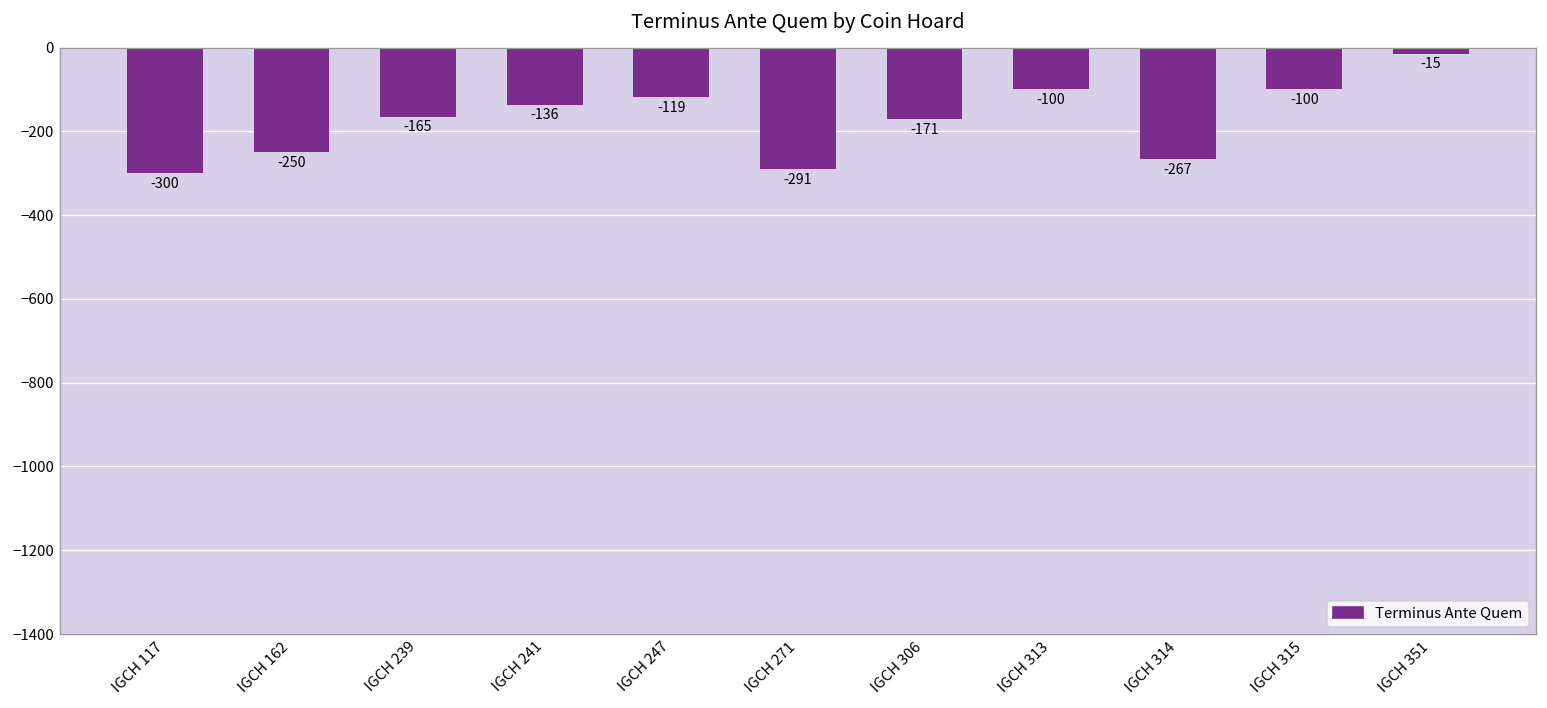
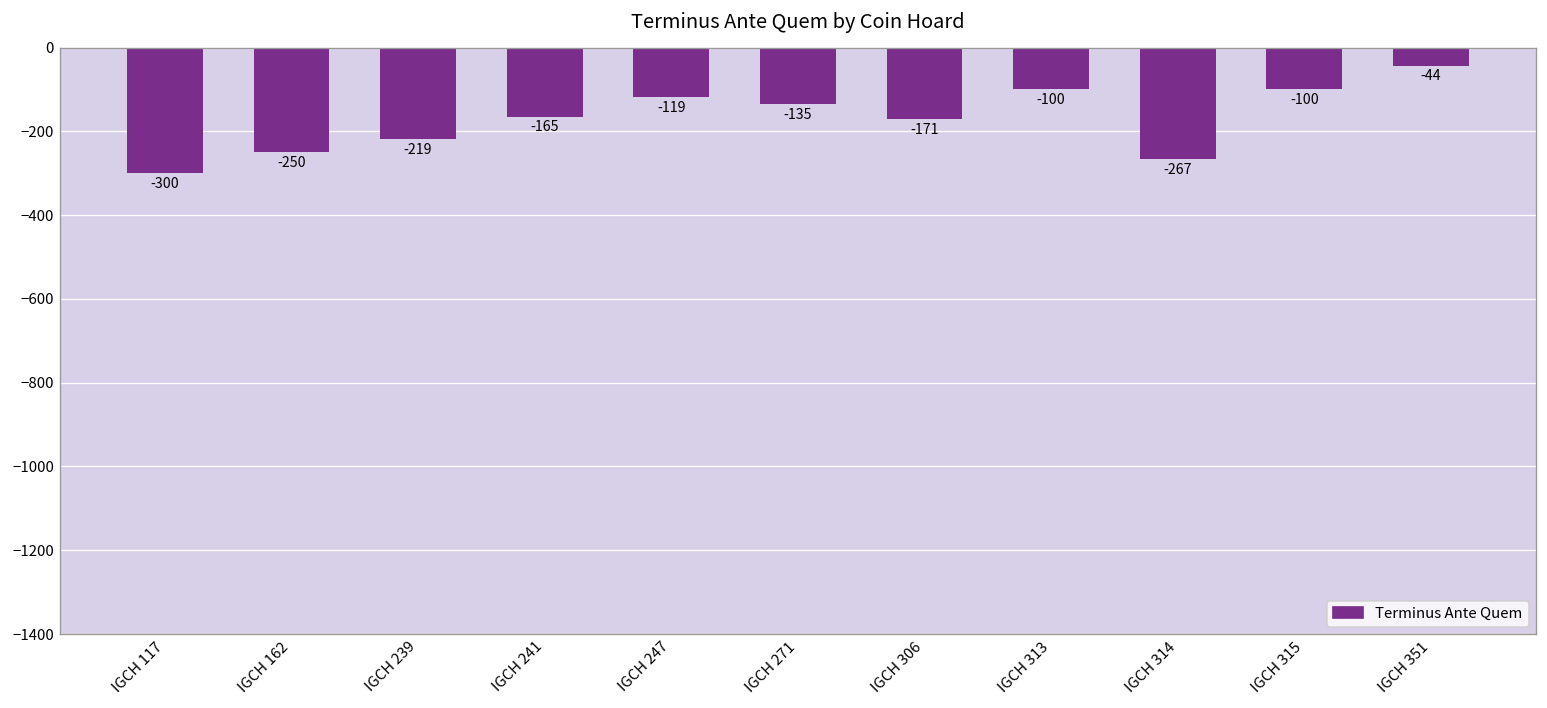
  {
    "IGCH 117": -300,
    "IGCH 162": -250,
-   "IGCH 239": -165,
-   "IGCH 241": -136,
+   "IGCH 239": -219,
+   "IGCH 241": -165,
    "IGCH 247": -119,
-   "IGCH 271": -291,
+   "IGCH 271": -135,
    "IGCH 306": -171,
    "IGCH 313": -100,
    "IGCH 314": -267,
    "IGCH 315": -100,
-   "IGCH 351": -15
+   "IGCH 351": -44
  }
